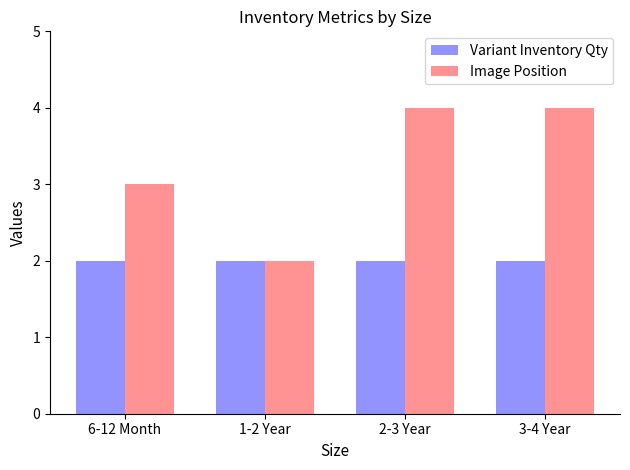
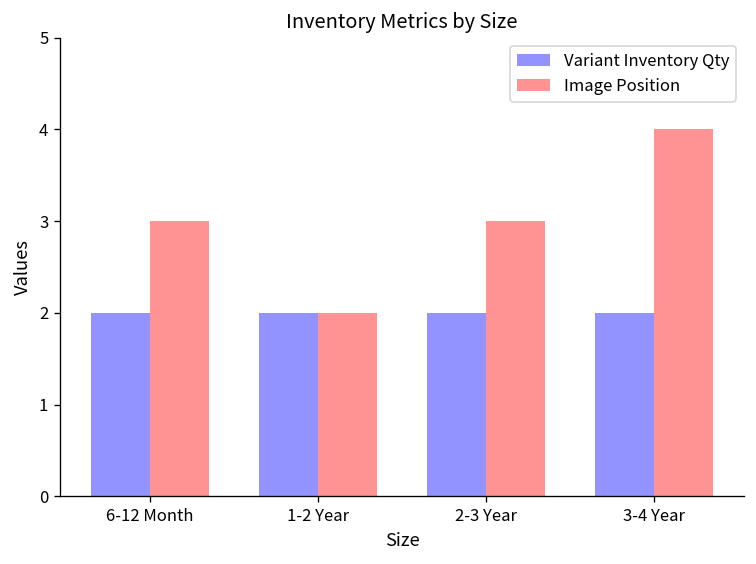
  {
    "Variant Inventory Qty": {
      "6-12 Month": 2,
      "1-2 Year": 2,
      "2-3 Year": 2,
      "3-4 Year": 2
    },
    "Image Position": {
      "6-12 Month": 3,
      "1-2 Year": 2,
-     "2-3 Year": 4,
+     "2-3 Year": 3,
      "3-4 Year": 4
    }
  }
